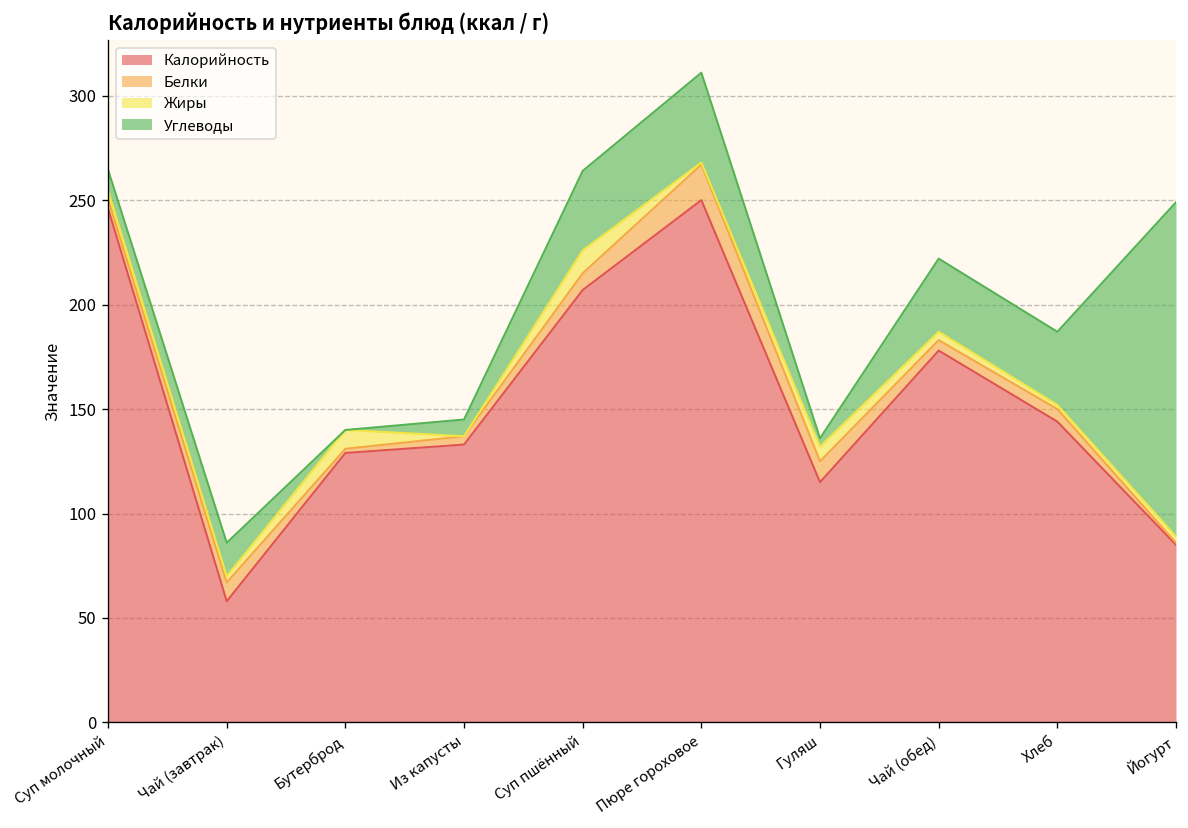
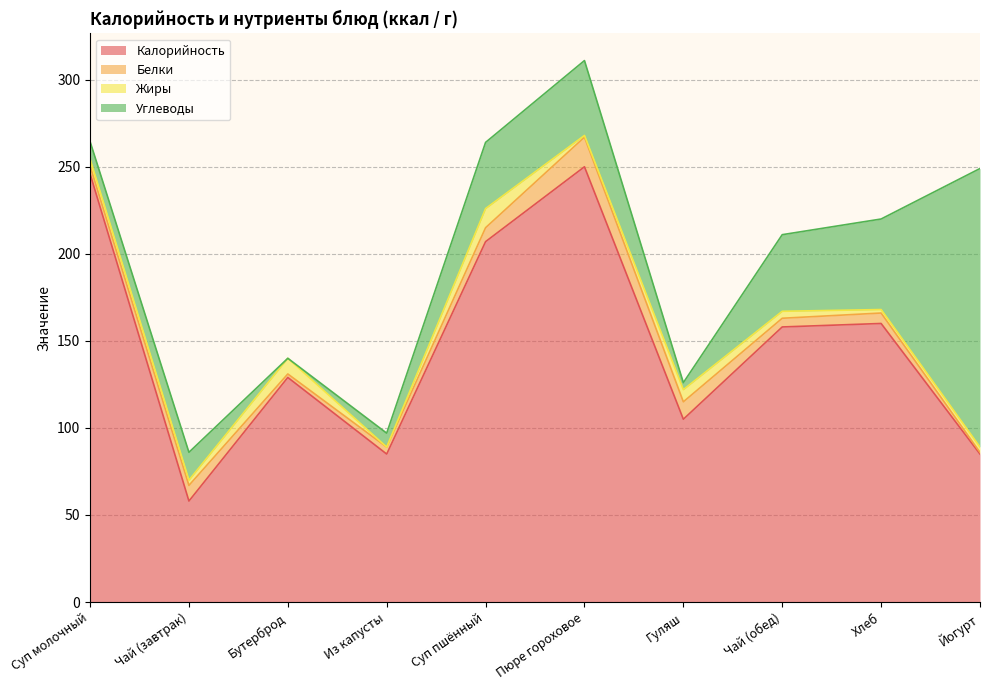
  {
    "Калорийность": {
      "Суп молочный": 246,
      "Чай (завтрак)": 58,
      "Бутерброд": 129,
-     "Из капусты": 133,
+     "Из капусты": 85,
      "Суп пшённый": 207,
      "Пюре гороховое": 250,
-     "Гуляш": 115,
-     "Чай (обед)": 178,
-     "Хлеб": 144
+     "Гуляш": 105,
+     "Чай (обед)": 158,
+     "Хлеб": 160
    },
    "Углеводы": {
      "Суп молочный": 10,
      "Чай (завтрак)": 16,
      "Из капусты": 8,
      "Суп пшённый": 38,
      "Пюре гороховое": 43,
      "Гуляш": 4,
-     "Чай (обед)": 35,
-     "Хлеб": 35,
+     "Чай (обед)": 44,
+     "Хлеб": 52,
      "Йогурт": 160
    }
  }
